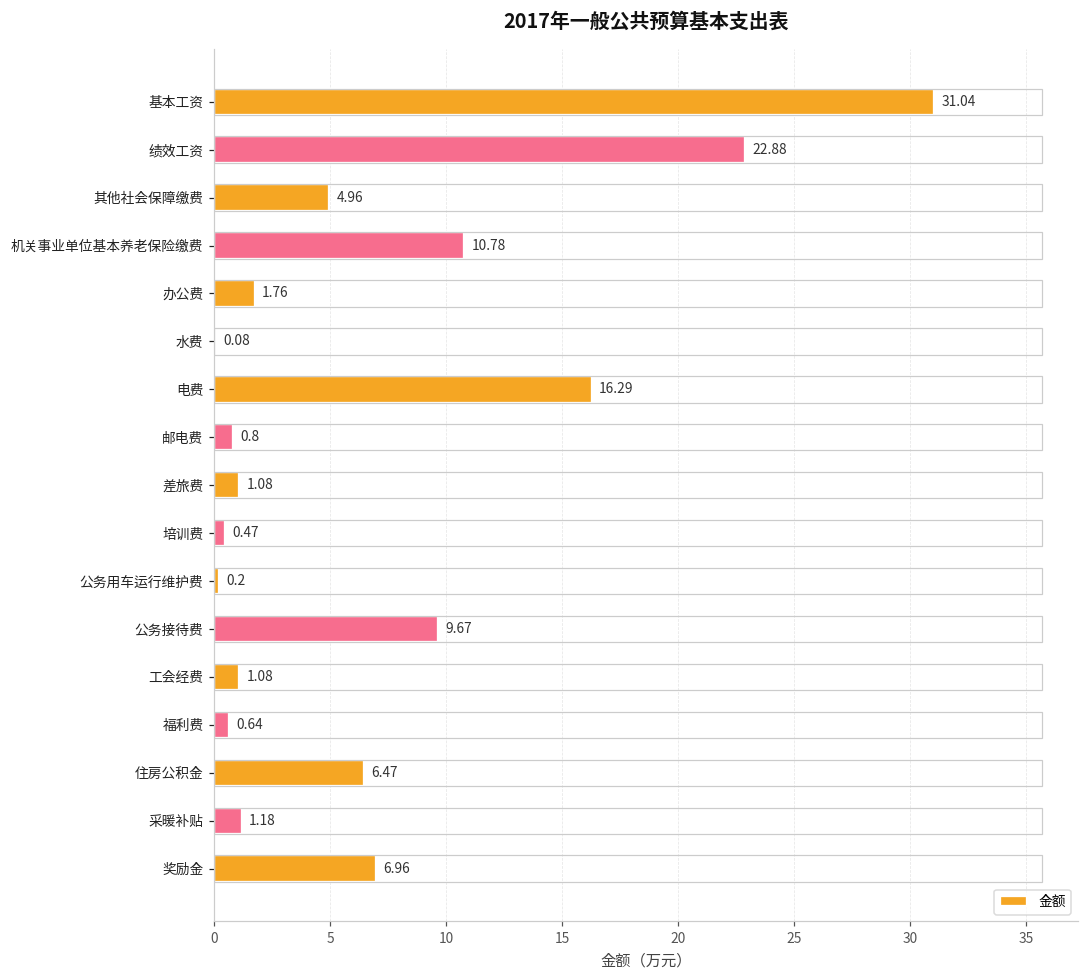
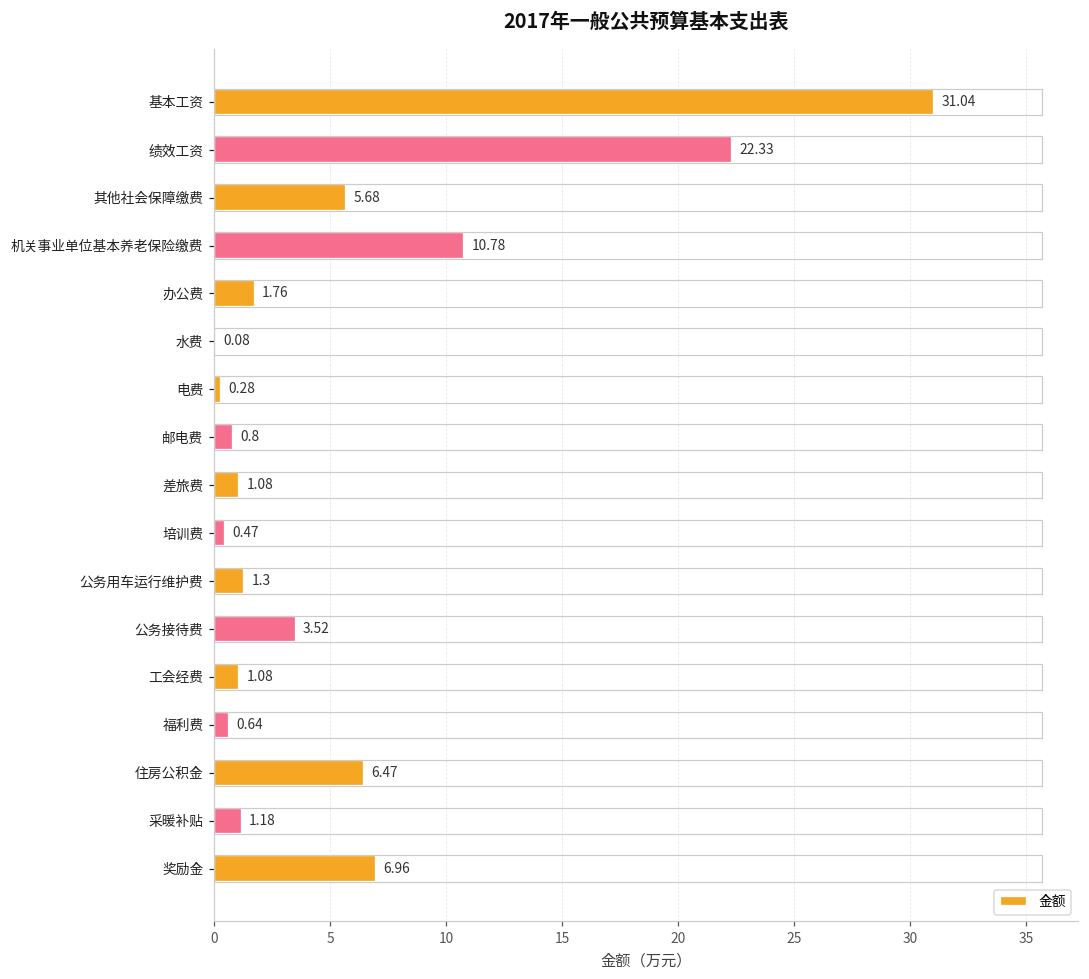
  {
    "基本工资": 31.04,
-   "绩效工资": 22.88,
-   "其他社会保障缴费": 4.96,
+   "绩效工资": 22.33,
+   "其他社会保障缴费": 5.68,
    "机关事业单位基本养老保险缴费": 10.78,
    "办公费": 1.76,
    "水费": 0.08,
-   "电费": 16.29,
+   "电费": 0.28,
    "邮电费": 0.8,
    "差旅费": 1.08,
    "培训费": 0.47,
-   "公务用车运行维护费": 0.2,
-   "公务接待费": 9.67,
+   "公务用车运行维护费": 1.3,
+   "公务接待费": 3.52,
    "工会经费": 1.08,
    "福利费": 0.64,
    "住房公积金": 6.47,
    "采暖补贴": 1.18,
    "奖励金": 6.96
  }
